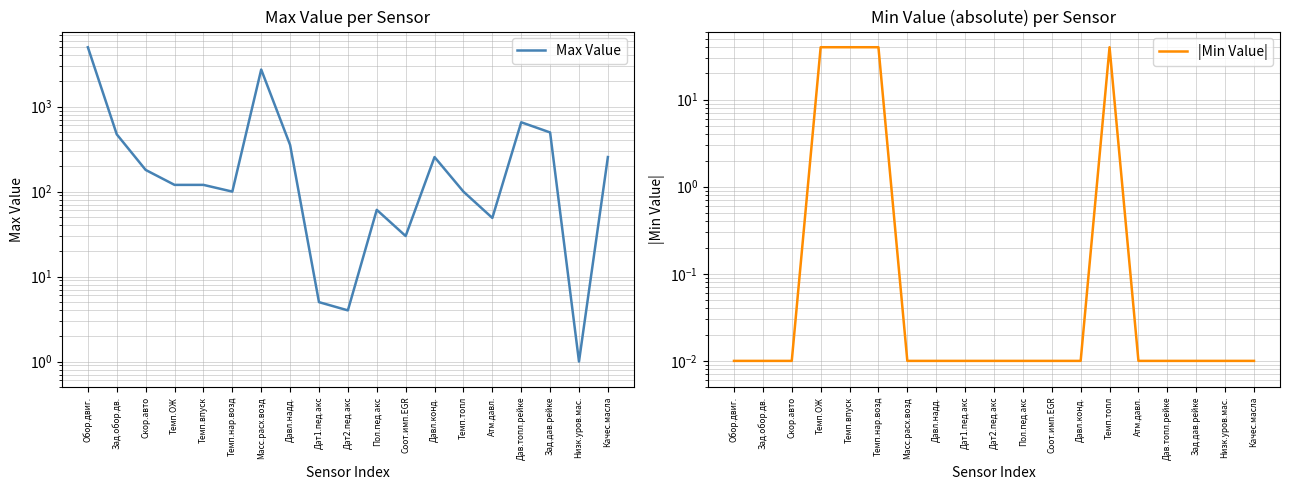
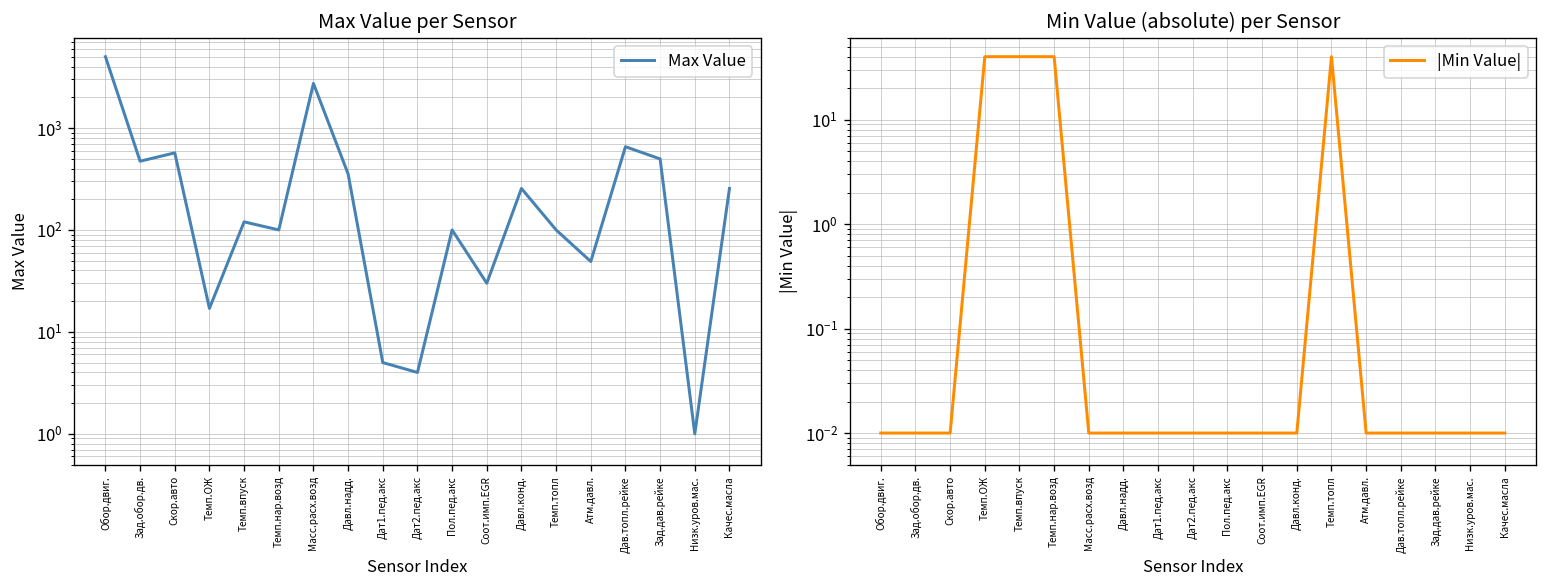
  {
    "Max Value per Sensor": {
      "Обор.двиг.": 5000,
      "Зад.обор.дв.": 500,
-     "Скор.авто": 180,
-     "Темп.ОЖ": 120,
+     "Скор.авто": 600,
+     "Темп.ОЖ": 17,
      "Темп.впуск": 120,
      "Темп.нар.возд": 100,
      "Масс.расх.возд": 2700,
      "Давл.надд.": 350,
      "Дат1.пед.акс": 5,
      "Дат2.пед.акс": 4,
-     "Пол.пед.акс": 60,
+     "Пол.пед.акс": 100,
      "Соот.имп.EGR": 30,
      "Давл.конд.": 260,
      "Темп.топл": 100,
      "Атм.давл.": 50,
      "Дав.топл.рейке": 700,
      "Зад.дав.рейке": 500,
      "Низк.уров.мас.": 1,
      "Качес.масла": 260
    },
    "Min Value (absolute) per Sensor": {
      "Обор.двиг.": 0.010,
      "Зад.обор.дв.": 0.010,
      "Скор.авто": 0.010,
      "Темп.ОЖ": 40,
      "Темп.впуск": 40,
      "Темп.нар.возд": 40,
      "Масс.расх.возд": 0.010,
      "Давл.надд.": 0.010,
      "Дат1.пед.акс": 0.010,
      "Дат2.пед.акс": 0.010,
      "Пол.пед.акс": 0.010,
      "Соот.имп.EGR": 0.010,
      "Давл.конд.": 0.010,
      "Темп.топл": 40,
      "Атм.давл.": 0.010,
      "Дав.топл.рейке": 0.010,
      "Зад.дав.рейке": 0.010,
      "Низк.уров.мас.": 0.010,
      "Качес.масла": 0.010
    }
  }
